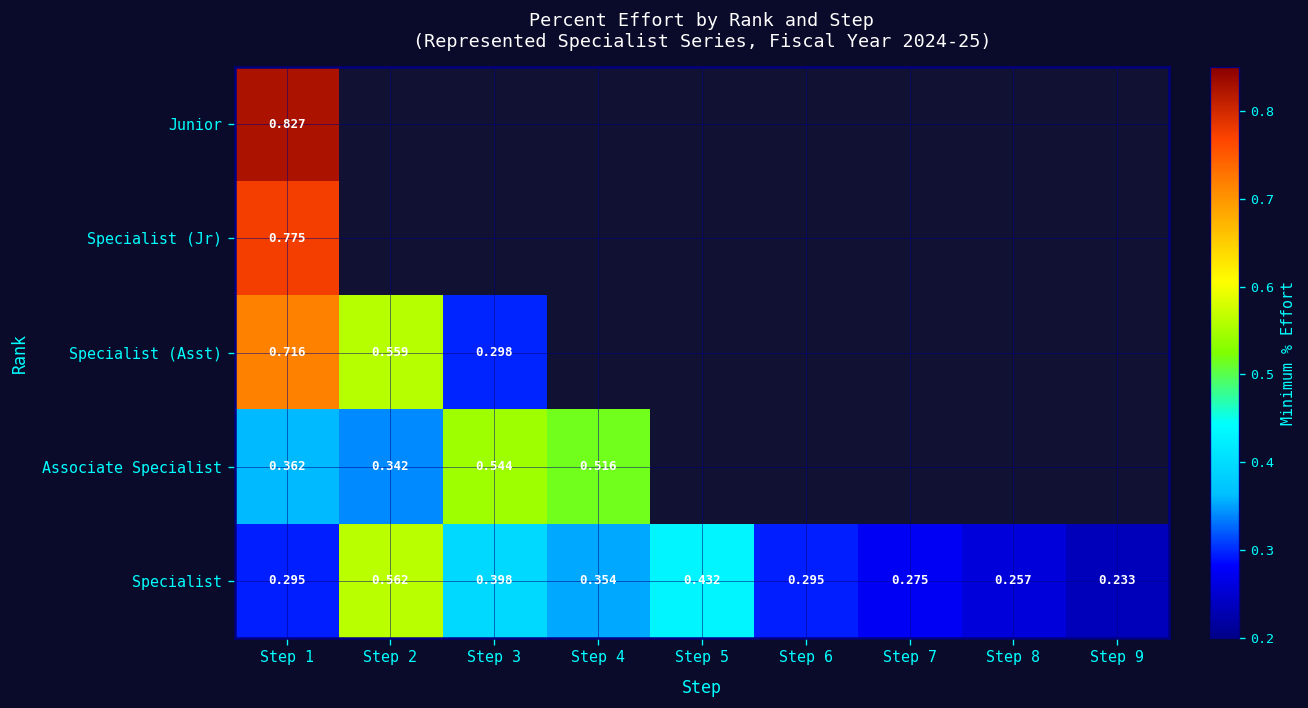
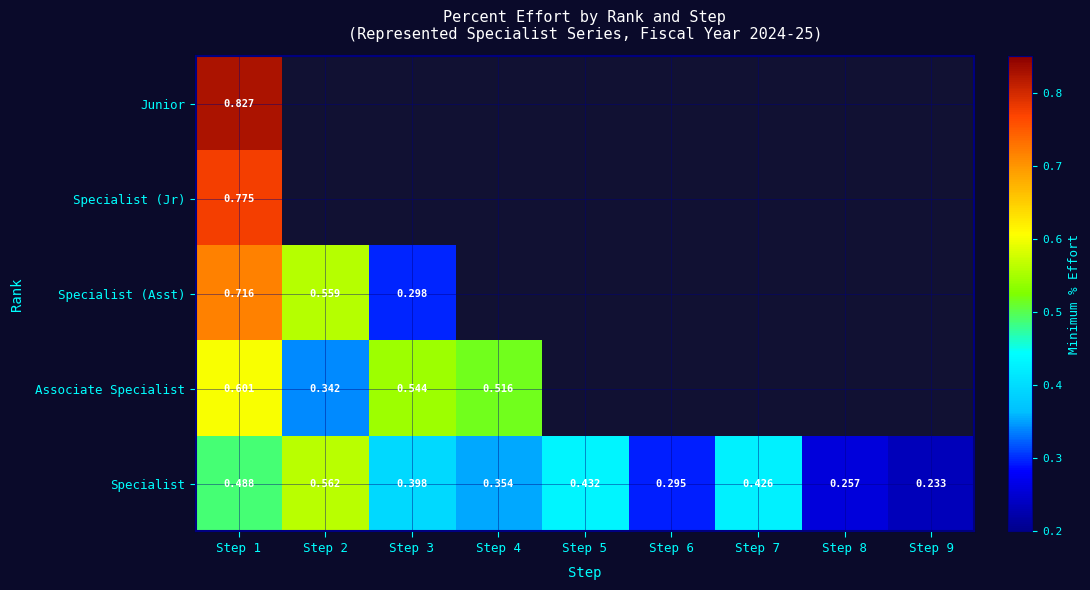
  {
    "Junior": {
      "Step 1": 0.827
    },
    "Specialist (Jr)": {
      "Step 1": 0.775
    },
    "Specialist (Asst)": {
      "Step 1": 0.716,
      "Step 2": 0.559,
      "Step 3": 0.298
    },
    "Associate Specialist": {
-     "Step 1": 0.362,
+     "Step 1": 0.601,
      "Step 2": 0.342,
      "Step 3": 0.544,
      "Step 4": 0.516
    },
    "Specialist": {
-     "Step 1": 0.295,
+     "Step 1": 0.488,
      "Step 2": 0.562,
      "Step 3": 0.398,
      "Step 4": 0.354,
      "Step 5": 0.432,
      "Step 6": 0.295,
-     "Step 7": 0.275,
+     "Step 7": 0.426,
      "Step 8": 0.257,
      "Step 9": 0.233
    }
  }
